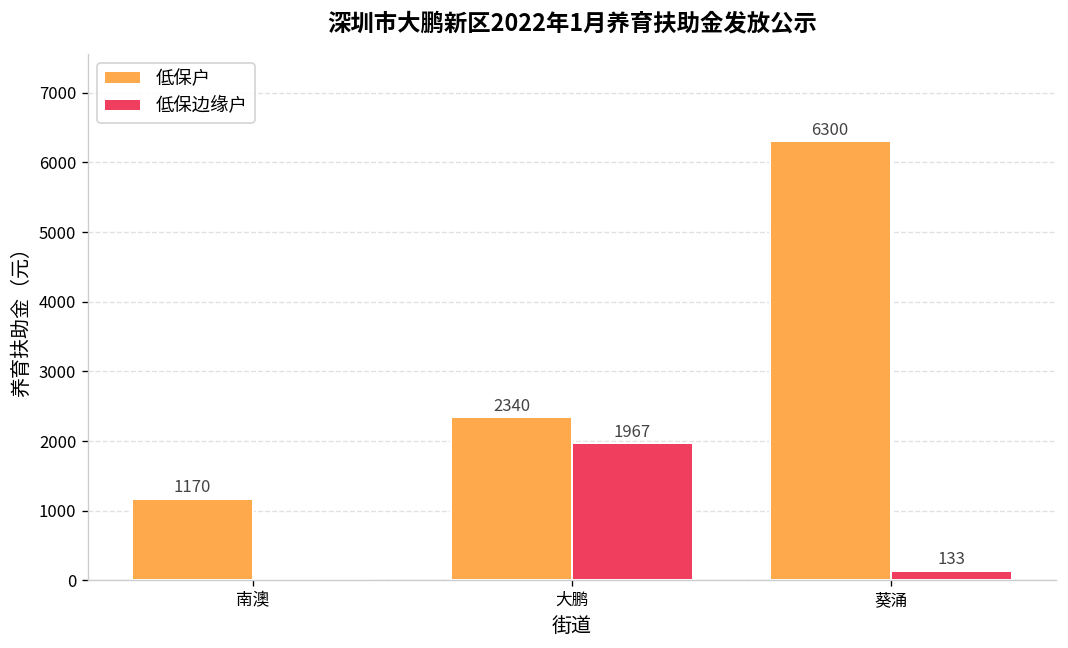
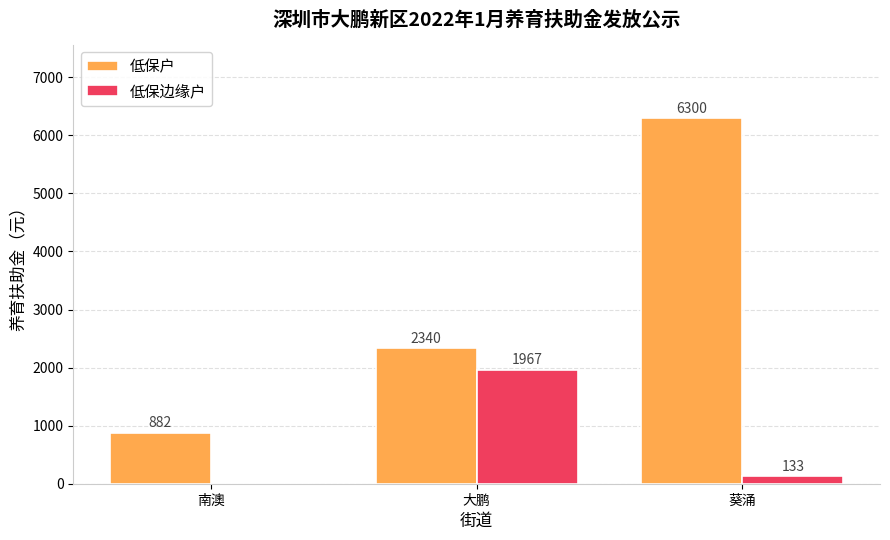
  {
    "低保户": {
-     "南澳": 1170,
+     "南澳": 882,
      "大鹏": 2340,
      "葵涌": 6300
    },
    "低保边缘户": {
      "大鹏": 1967,
      "葵涌": 133
    }
  }
